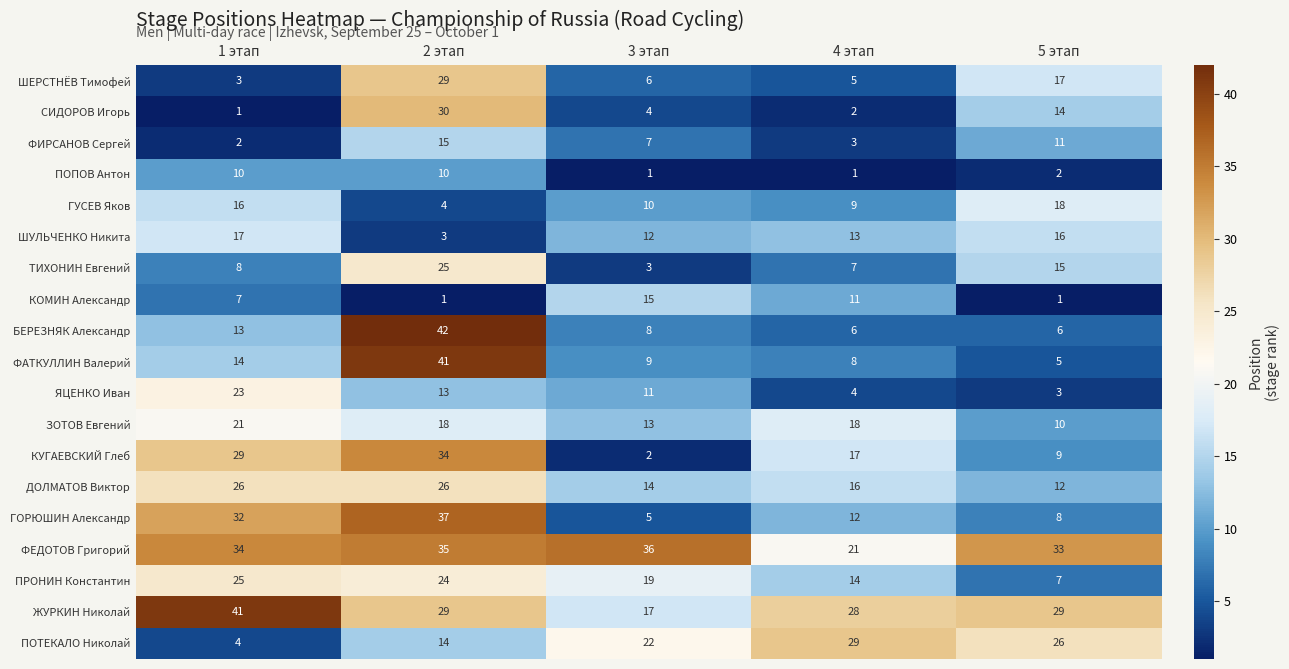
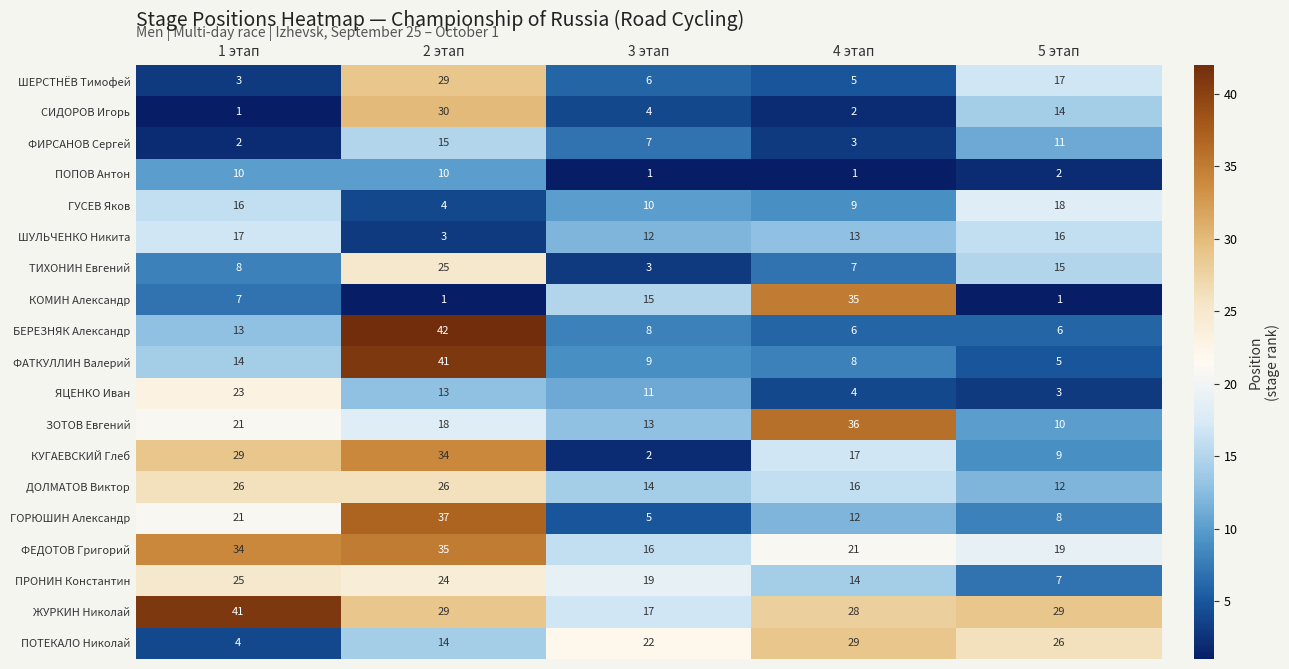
  {
    "ШЕРСТНЁВ Тимофей": {
      "1 этап": 3,
      "2 этап": 29,
      "3 этап": 6,
      "4 этап": 5,
      "5 этап": 17
    },
    "СИДОРОВ Игорь": {
      "1 этап": 1,
      "2 этап": 30,
      "3 этап": 4,
      "4 этап": 2,
      "5 этап": 14
    },
    "ФИРСАНОВ Сергей": {
      "1 этап": 2,
      "2 этап": 15,
      "3 этап": 7,
      "4 этап": 3,
      "5 этап": 11
    },
    "ПОПОВ Антон": {
      "1 этап": 10,
      "2 этап": 10,
      "3 этап": 1,
      "4 этап": 1,
      "5 этап": 2
    },
    "ГУСЕВ Яков": {
      "1 этап": 16,
      "2 этап": 4,
      "3 этап": 10,
      "4 этап": 9,
      "5 этап": 18
    },
    "ШУЛЬЧЕНКО Никита": {
      "1 этап": 17,
      "2 этап": 3,
      "3 этап": 12,
      "4 этап": 13,
      "5 этап": 16
    },
    "ТИХОНИН Евгений": {
      "1 этап": 8,
      "2 этап": 25,
      "3 этап": 3,
      "4 этап": 7,
      "5 этап": 15
    },
    "КОМИН Александр": {
      "1 этап": 7,
      "2 этап": 1,
      "3 этап": 15,
-     "4 этап": 11,
+     "4 этап": 35,
      "5 этап": 1
    },
    "БЕРЕЗНЯК Александр": {
      "1 этап": 13,
      "2 этап": 42,
      "3 этап": 8,
      "4 этап": 6,
      "5 этап": 6
    },
    "ФАТКУЛЛИН Валерий": {
      "1 этап": 14,
      "2 этап": 41,
      "3 этап": 9,
      "4 этап": 8,
      "5 этап": 5
    },
    "ЯЦЕНКО Иван": {
      "1 этап": 23,
      "2 этап": 13,
      "3 этап": 11,
      "4 этап": 4,
      "5 этап": 3
    },
    "ЗОТОВ Евгений": {
      "1 этап": 21,
      "2 этап": 18,
      "3 этап": 13,
-     "4 этап": 18,
+     "4 этап": 36,
      "5 этап": 10
    },
    "КУГАЕВСКИЙ Глеб": {
      "1 этап": 29,
      "2 этап": 34,
      "3 этап": 2,
      "4 этап": 17,
      "5 этап": 9
    },
    "ДОЛМАТОВ Виктор": {
      "1 этап": 26,
      "2 этап": 26,
      "3 этап": 14,
      "4 этап": 16,
      "5 этап": 12
    },
    "ГОРЮШИН Александр": {
-     "1 этап": 32,
+     "1 этап": 21,
      "2 этап": 37,
      "3 этап": 5,
      "4 этап": 12,
      "5 этап": 8
    },
    "ФЕДОТОВ Григорий": {
      "1 этап": 34,
      "2 этап": 35,
-     "3 этап": 36,
+     "3 этап": 16,
      "4 этап": 21,
-     "5 этап": 33
+     "5 этап": 19
    },
    "ПРОНИН Константин": {
      "1 этап": 25,
      "2 этап": 24,
      "3 этап": 19,
      "4 этап": 14,
      "5 этап": 7
    },
    "ЖУРКИН Николай": {
      "1 этап": 41,
      "2 этап": 29,
      "3 этап": 17,
      "4 этап": 28,
      "5 этап": 29
    },
    "ПОТЕКАЛО Николай": {
      "1 этап": 4,
      "2 этап": 14,
      "3 этап": 22,
      "4 этап": 29,
      "5 этап": 26
    }
  }
